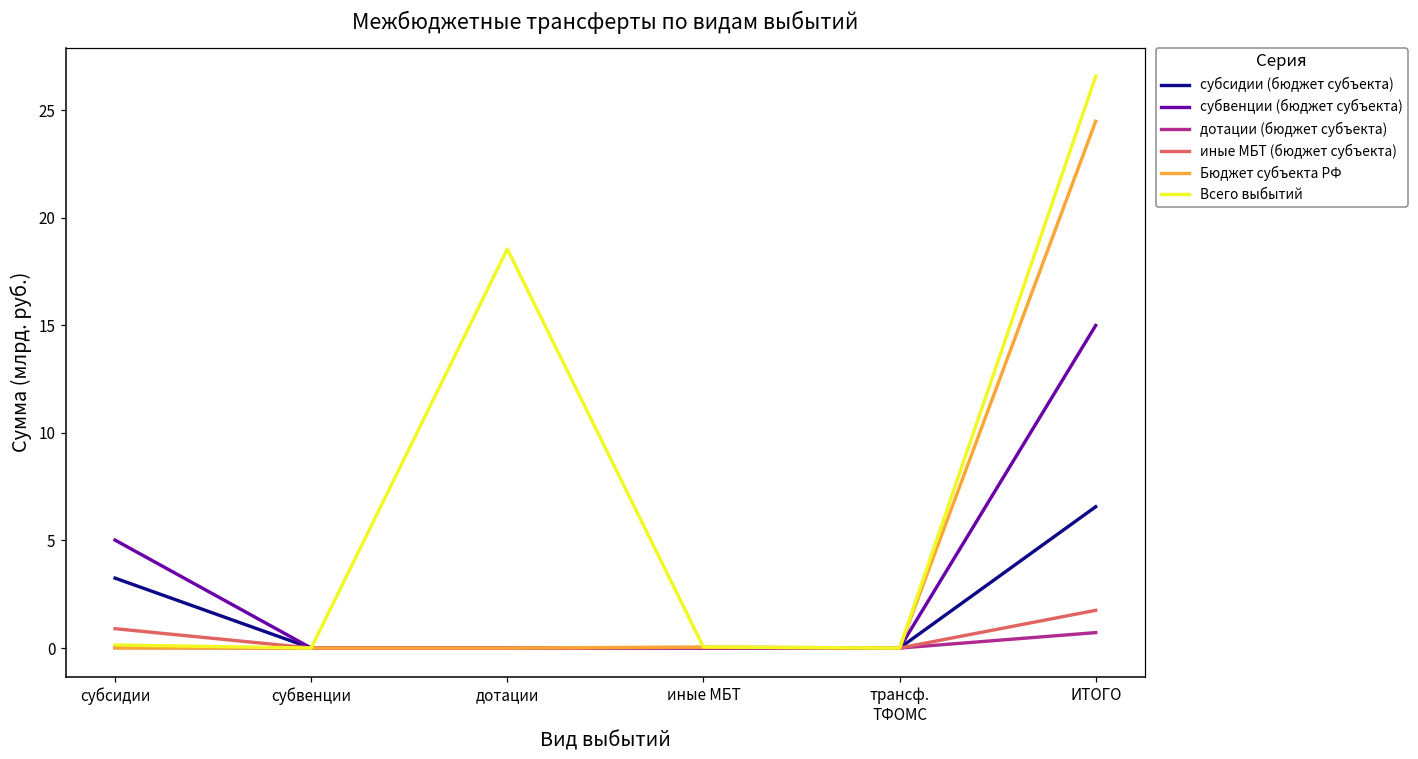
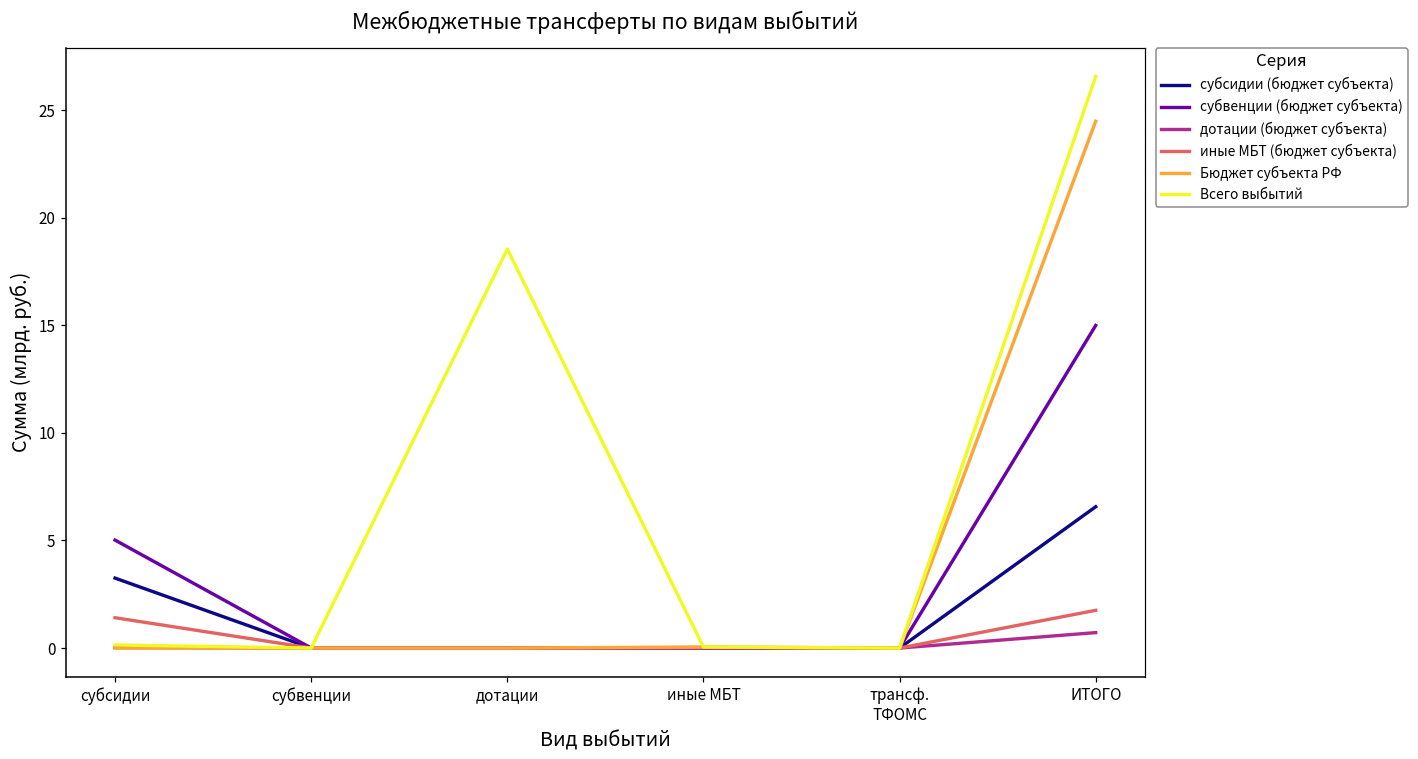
  {
    "субсидии (бюджет субъекта)": {
      "субсидии": 3.3,
      "ИТОГО": 6.6
    },
    "субвенции (бюджет субъекта)": {
      "субсидии": 5.0,
      "ИТОГО": 15.0
    },
    "дотации (бюджет субъекта)": {
      "ИТОГО": 0.7
    },
    "иные МБТ (бюджет субъекта)": {
-     "субсидии": 0.9,
+     "субсидии": 1.4,
      "ИТОГО": 1.8
    },
    "Бюджет субъекта РФ": {
      "ИТОГО": 24.5
    },
    "Всего выбытий": {
      "дотации": 18.5,
      "ИТОГО": 26.6
    }
  }
